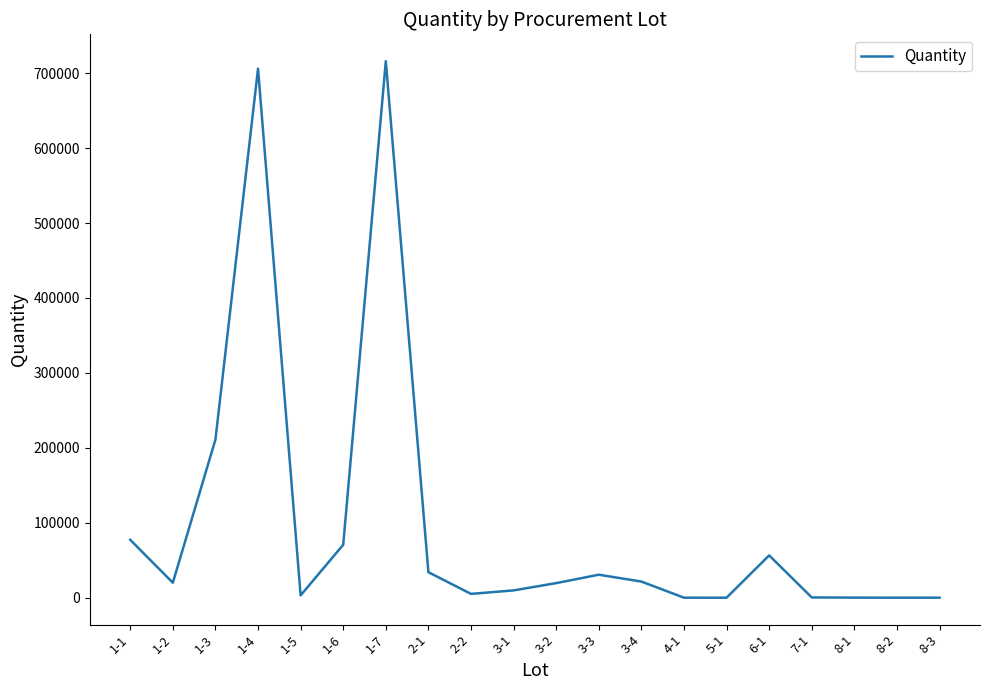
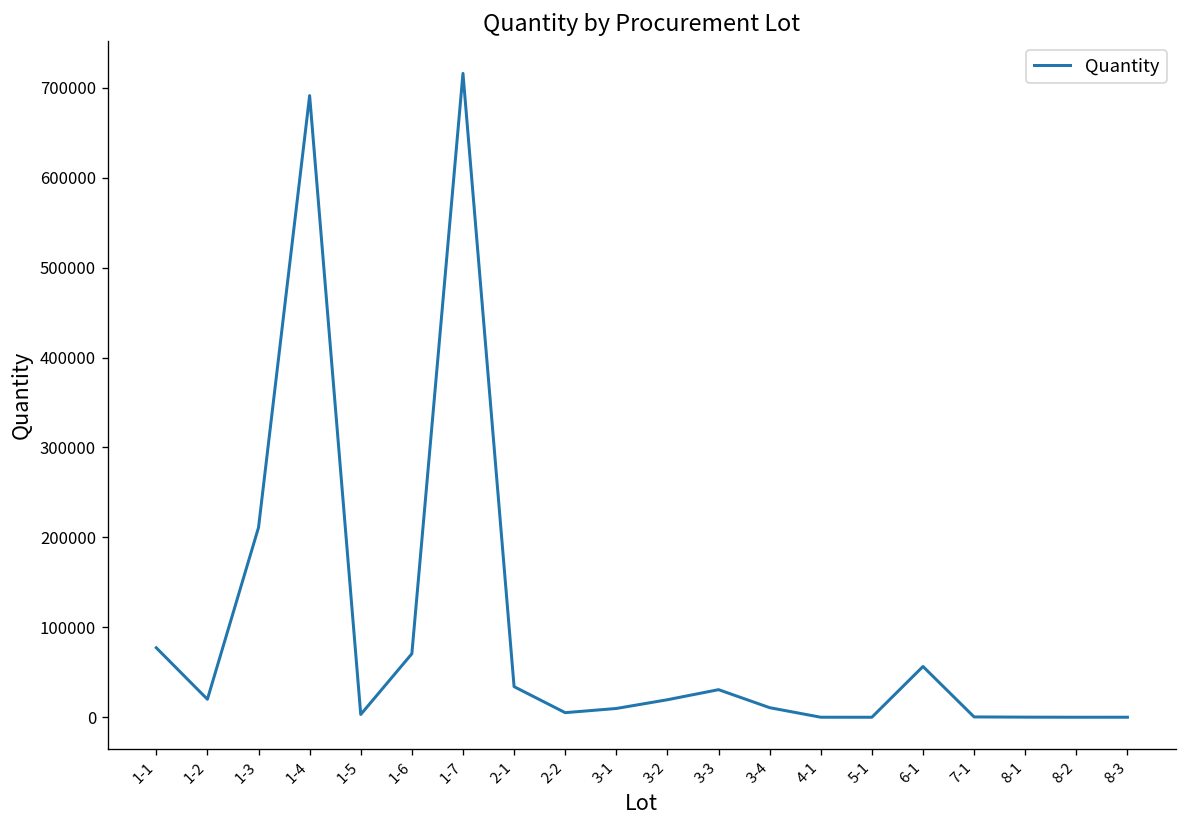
  {
    "1-1": 80000,
    "1-2": 20000,
    "1-3": 210000,
-   "1-4": 710000,
+   "1-4": 690000,
    "1-5": 0,
    "1-6": 70000,
    "1-7": 720000,
    "2-1": 30000,
    "2-2": 10000,
    "3-1": 10000,
    "3-2": 20000,
    "3-3": 30000,
-   "3-4": 20000,
+   "3-4": 10000,
    "4-1": 0,
    "5-1": 0,
    "6-1": 60000,
    "7-1": 0,
    "8-1": 0,
    "8-2": 0,
    "8-3": 0
  }
